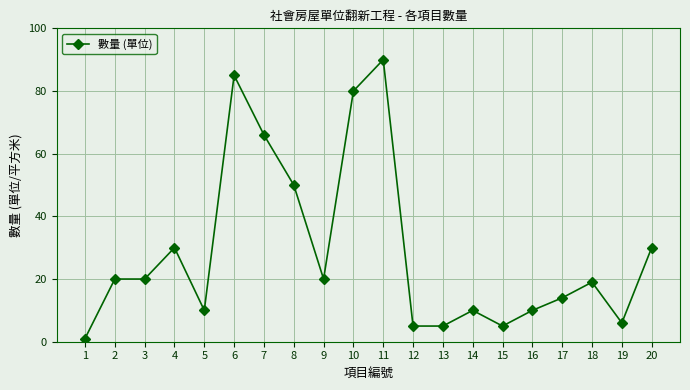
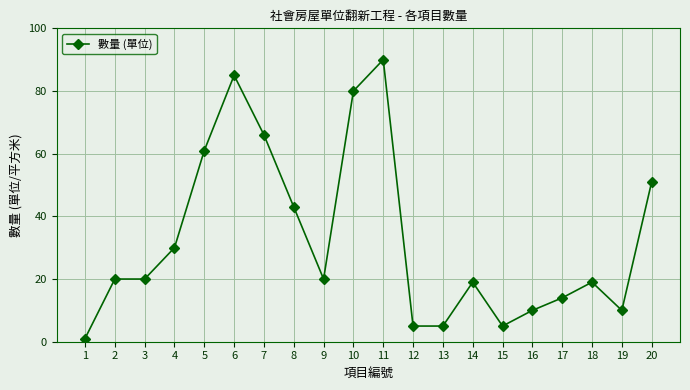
  {
    "1": 1,
    "2": 20,
    "3": 20,
    "4": 30,
-   "5": 10,
+   "5": 61,
    "6": 85,
    "7": 66,
-   "8": 50,
+   "8": 43,
    "9": 20,
    "10": 80,
    "11": 90,
    "12": 5,
    "13": 5,
-   "14": 10,
+   "14": 19,
    "15": 5,
    "16": 10,
    "17": 14,
    "18": 19,
-   "19": 6,
-   "20": 30
+   "19": 10,
+   "20": 51
  }
